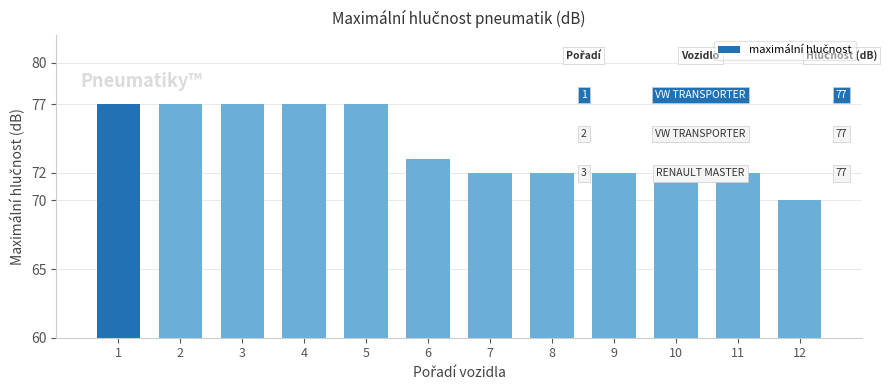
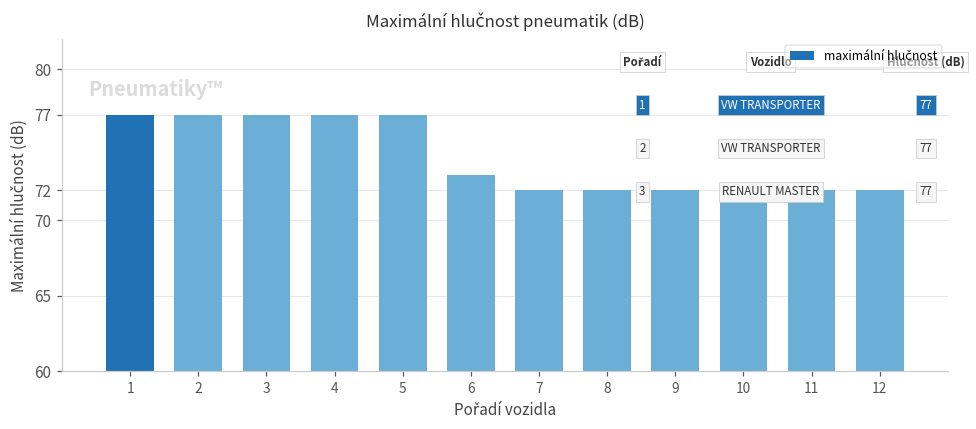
  {
    "1": 77,
    "2": 77,
    "3": 77,
    "4": 77,
    "5": 77,
    "6": 73,
    "7": 72,
    "8": 72,
    "9": 72,
-   "12": 70
+   "12": 72
  }
